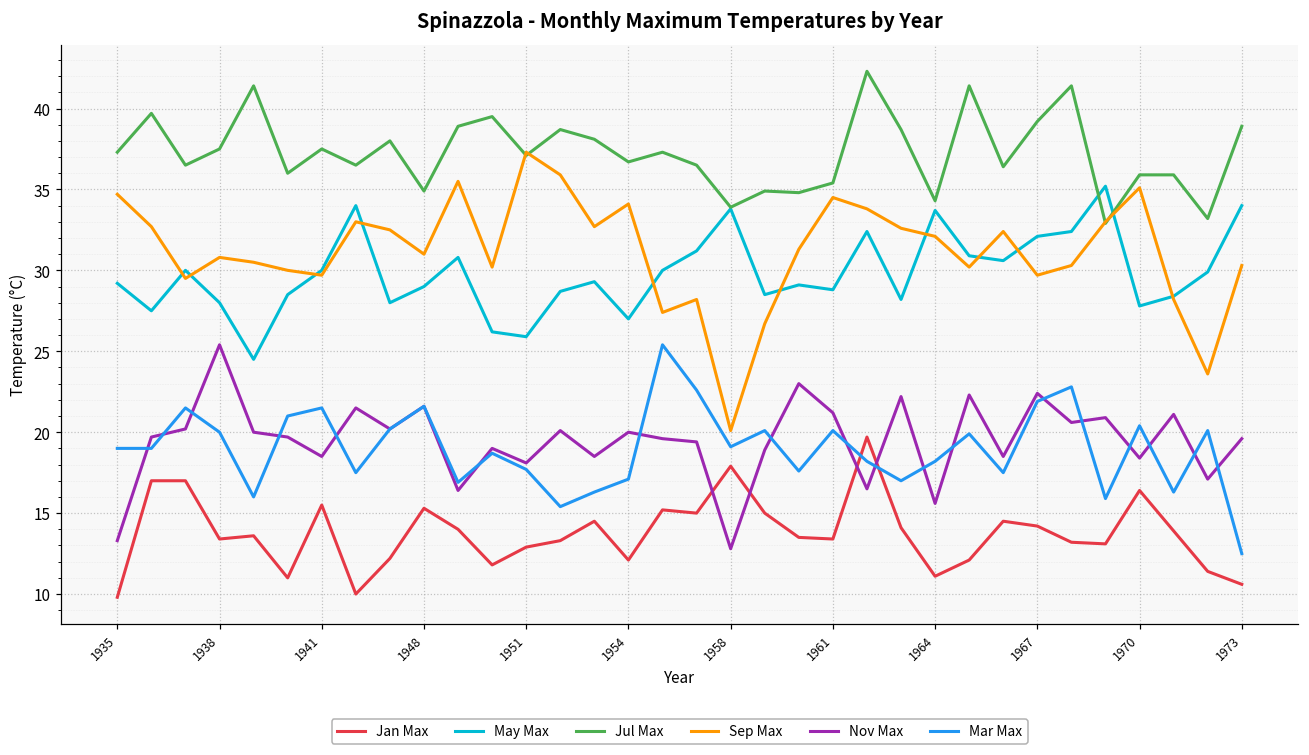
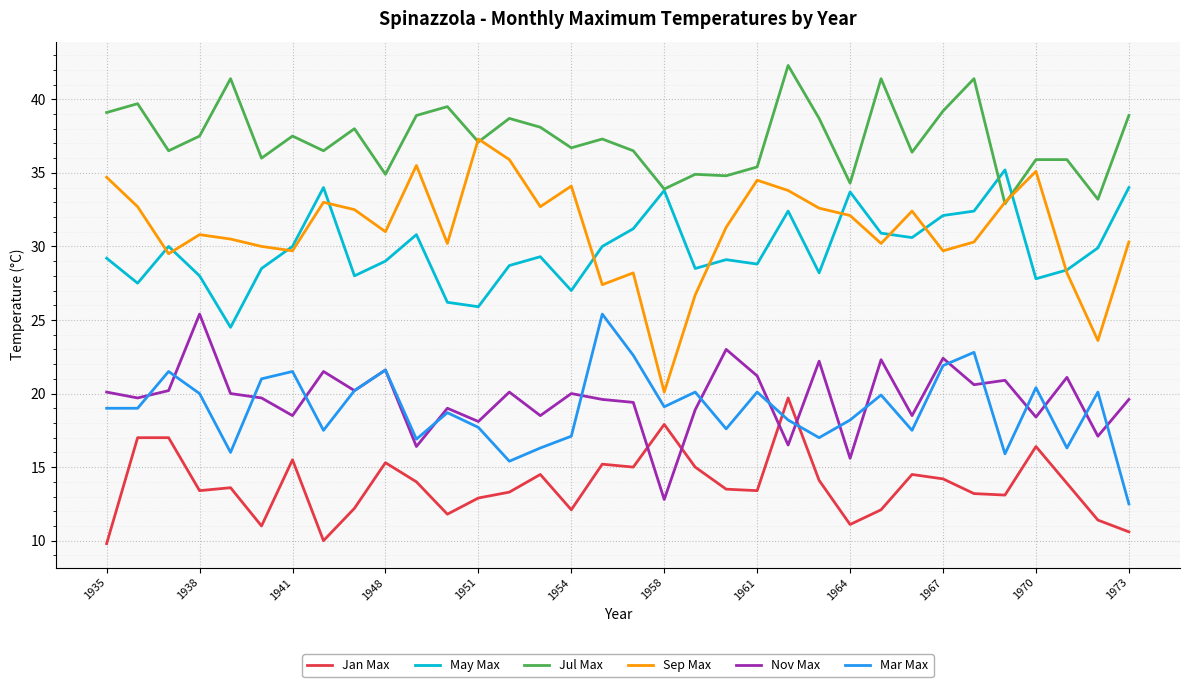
  {
    "Jan Max": {
      "1935": 9.8,
      "1938": 13.4,
      "1941": 15.5,
      "1948": 15.3,
      "1951": 12.9,
      "1954": 12.1,
      "1958": 17.9,
      "1961": 13.4,
      "1964": 11.1,
      "1967": 14.2,
      "1970": 16.4,
      "1973": 10.6
    },
    "Jul Max": {
-     "1935": 37.3,
+     "1935": 39.1,
      "1938": 37.5,
      "1941": 37.5,
      "1948": 34.9,
      "1951": 37.1,
      "1954": 36.7,
      "1961": 35.4,
      "1964": 34.3,
      "1967": 39.2,
      "1970": 35.9,
      "1973": 38.9
    },
    "Sep Max": {
      "1935": 34.7,
      "1938": 30.8,
      "1941": 29.7,
      "1948": 31.0,
      "1951": 37.3,
      "1954": 34.1,
      "1958": 20.1,
      "1961": 34.5,
      "1964": 32.1,
      "1967": 29.7,
      "1970": 35.1,
      "1973": 30.3
    },
    "Nov Max": {
-     "1935": 13.3,
+     "1935": 20.1,
      "1938": 25.4,
      "1941": 18.5,
      "1951": 18.1,
      "1954": 20.0,
      "1958": 12.8,
      "1961": 21.2,
      "1964": 15.6,
      "1967": 22.4,
      "1970": 18.4,
      "1973": 19.6
    }
  }
